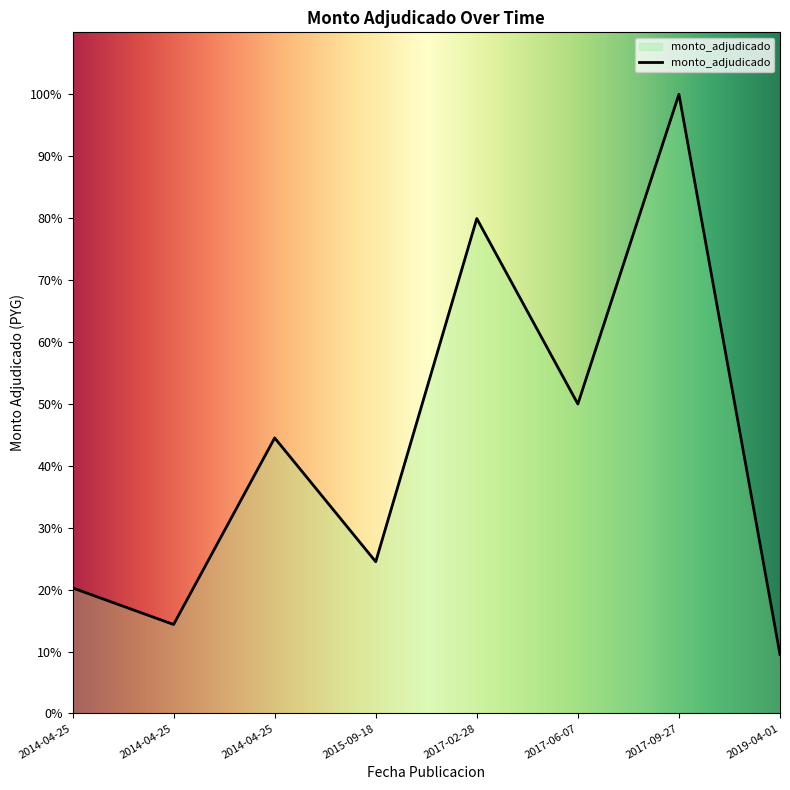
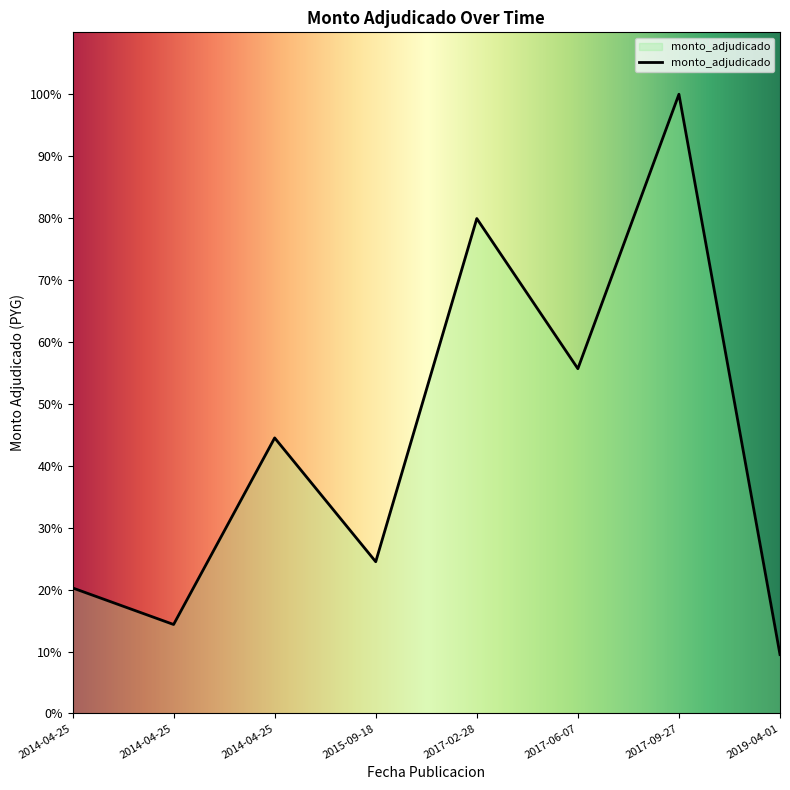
  {
    "2015-09-18": "25%",
    "2017-02-28": "80%",
-   "2017-06-07": "50%",
+   "2017-06-07": "56%",
    "2017-09-27": "100%",
    "2019-04-01": "10%"
  }
